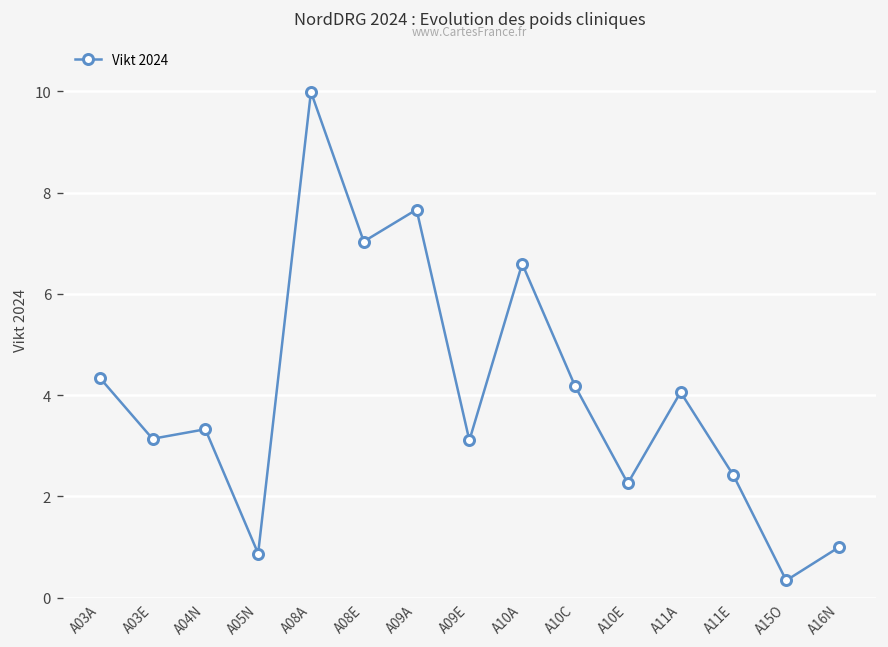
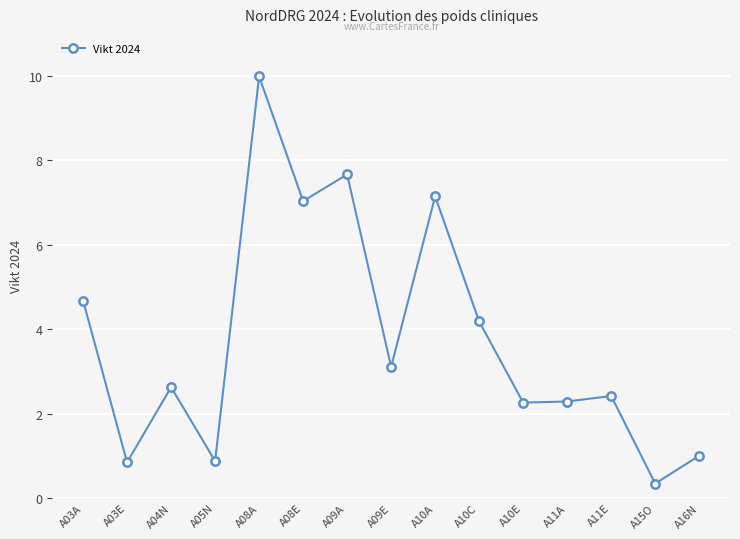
  {
-   "A03A": 4.3,
-   "A03E": 3.1,
-   "A04N": 3.3,
+   "A03A": 4.7,
+   "A03E": 0.8,
+   "A04N": 2.6,
    "A05N": 0.9,
    "A08A": 10.0,
    "A08E": 7.0,
    "A09A": 7.7,
    "A09E": 3.1,
-   "A10A": 6.6,
+   "A10A": 7.1,
    "A10C": 4.2,
    "A10E": 2.3,
-   "A11A": 4.1,
+   "A11A": 2.3,
    "A11E": 2.4,
    "A15O": 0.3,
    "A16N": 1.0
  }
